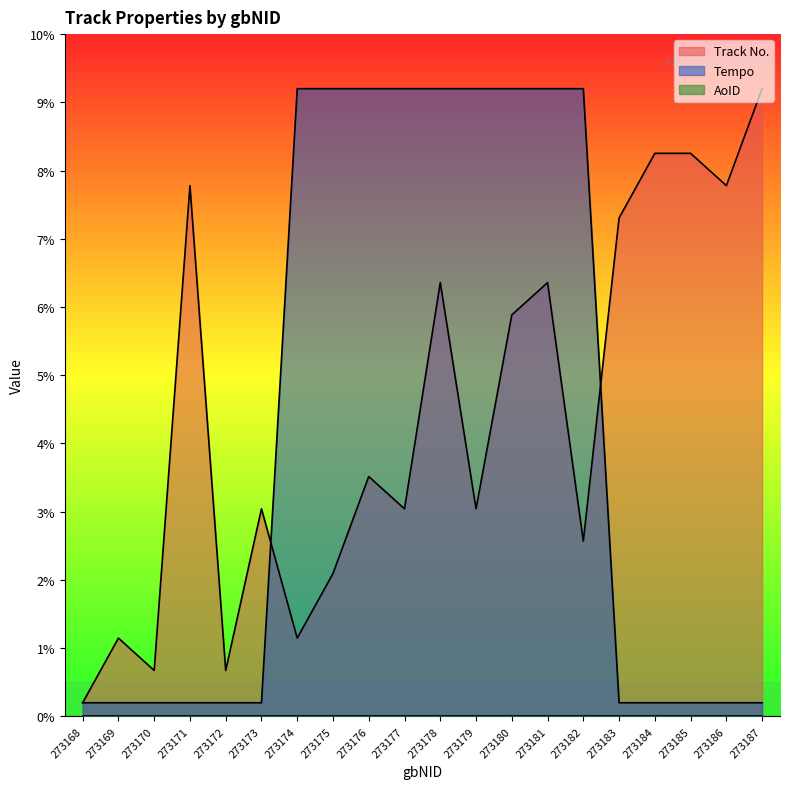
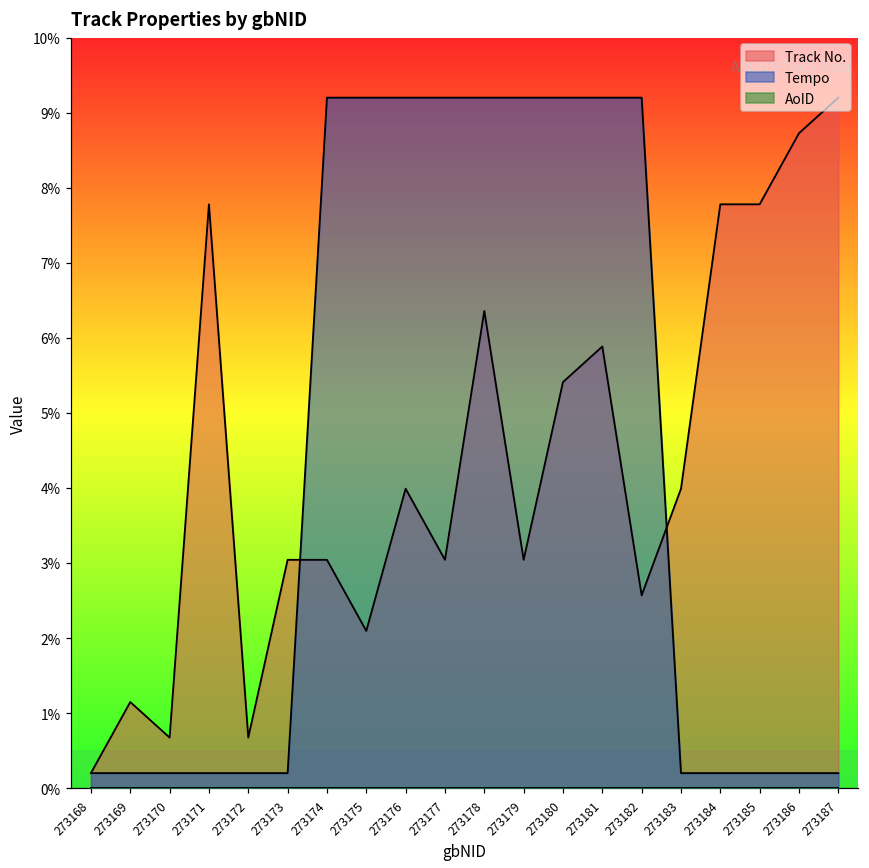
  {
    "Track No.": {
      "273169": "1.1%",
      "273170": "0.7%",
      "273171": "7.8%",
      "273172": "0.7%",
      "273173": "3.0%",
-     "273174": "1.1%",
+     "273174": "3.0%",
      "273175": "2.1%",
-     "273176": "3.5%",
+     "273176": "4.0%",
      "273177": "3.0%",
      "273178": "6.4%",
      "273179": "3.0%",
-     "273180": "5.9%",
-     "273181": "6.4%",
+     "273180": "5.4%",
+     "273181": "5.9%",
      "273182": "2.6%",
-     "273183": "7.3%",
-     "273184": "8.3%",
-     "273185": "8.3%",
-     "273186": "7.8%"
+     "273183": "4.0%",
+     "273184": "7.8%",
+     "273185": "7.8%",
+     "273186": "8.7%"
    },
    "Tempo": {
      "273174": "9.2%",
      "273175": "9.2%",
      "273176": "9.2%",
      "273177": "9.2%",
      "273178": "9.2%",
      "273179": "9.2%",
      "273180": "9.2%",
      "273181": "9.2%",
      "273182": "9.2%"
    }
  }
